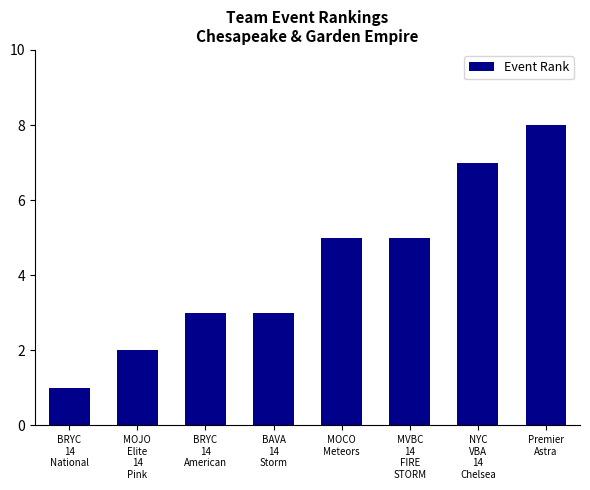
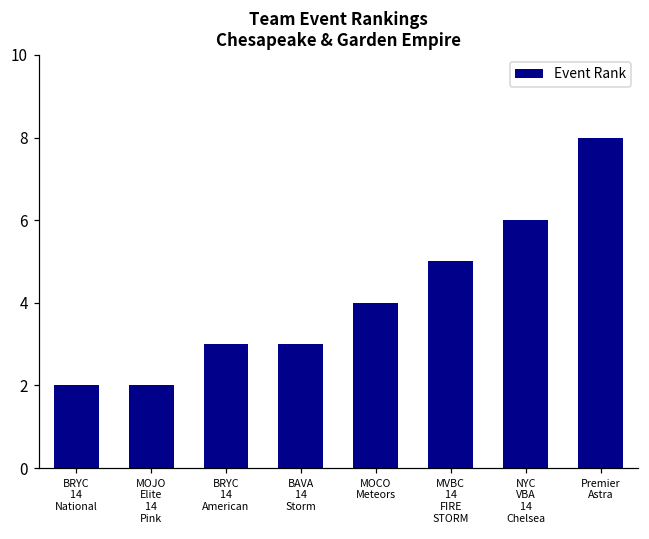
  {
-   "BRYC 14 National": 1,
+   "BRYC 14 National": 2,
    "MOJO Elite 14 Pink": 2,
    "BRYC 14 American": 3,
    "BAVA 14 Storm": 3,
-   "MOCO Meteors": 5,
+   "MOCO Meteors": 4,
    "MVBC 14 FIRE STORM": 5,
-   "NYC VBA 14 Chelsea": 7,
+   "NYC VBA 14 Chelsea": 6,
    "Premier Astra": 8
  }
